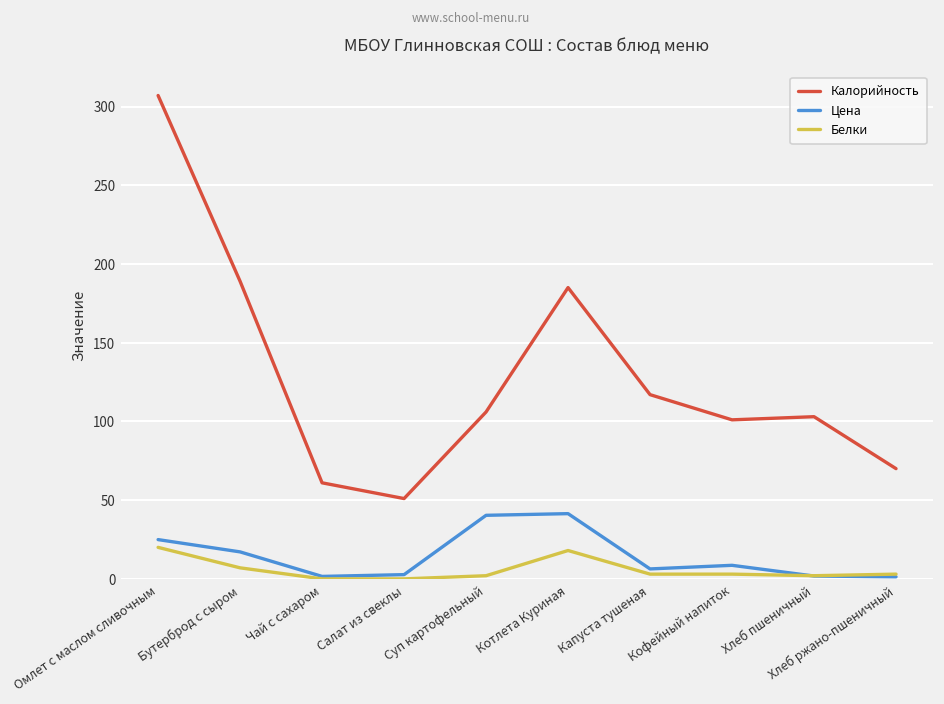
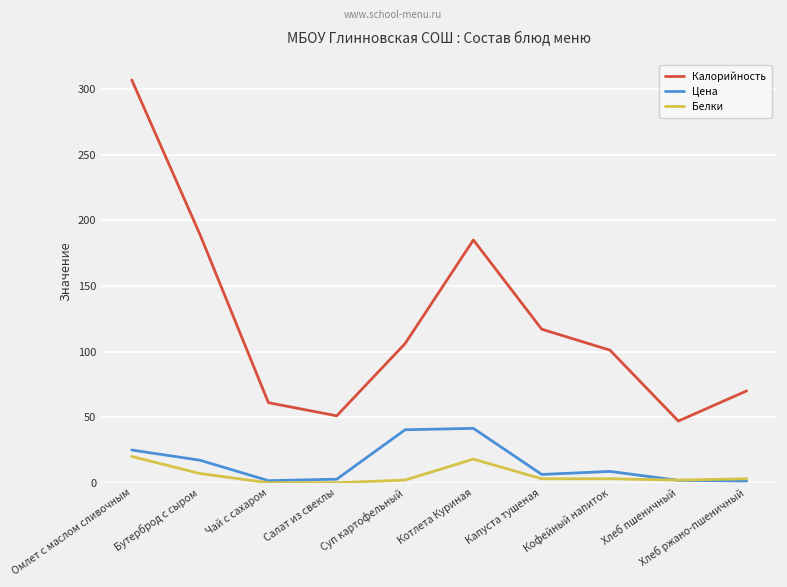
  {
    "Калорийность": {
      "Омлет с маслом сливочным": 307,
      "Бутерброд с сыром": 189,
      "Чай с сахаром": 61,
      "Салат из свеклы": 51,
      "Суп картофельный": 106,
      "Котлета Куриная": 185,
      "Капуста тушеная": 117,
      "Кофейный напиток": 101,
-     "Хлеб пшеничный": 103,
+     "Хлеб пшеничный": 47,
      "Хлеб ржано-пшеничный": 70
    },
    "Цена": {
      "Омлет с маслом сливочным": 25,
      "Бутерброд с сыром": 17,
      "Салат из свеклы": 3,
      "Суп картофельный": 40,
      "Котлета Куриная": 41,
      "Капуста тушеная": 6,
      "Кофейный напиток": 9
    },
    "Белки": {
      "Омлет с маслом сливочным": 20,
      "Бутерброд с сыром": 7,
      "Салат из свеклы": 0,
      "Суп картофельный": 2,
      "Котлета Куриная": 18,
      "Капуста тушеная": 3,
      "Кофейный напиток": 3
    }
  }
